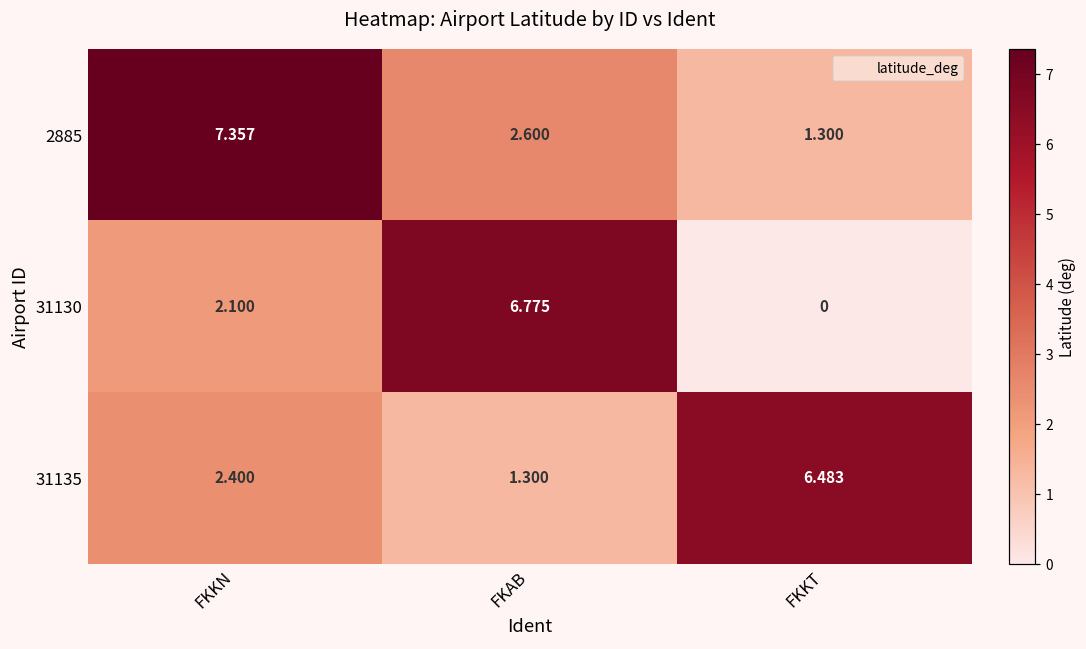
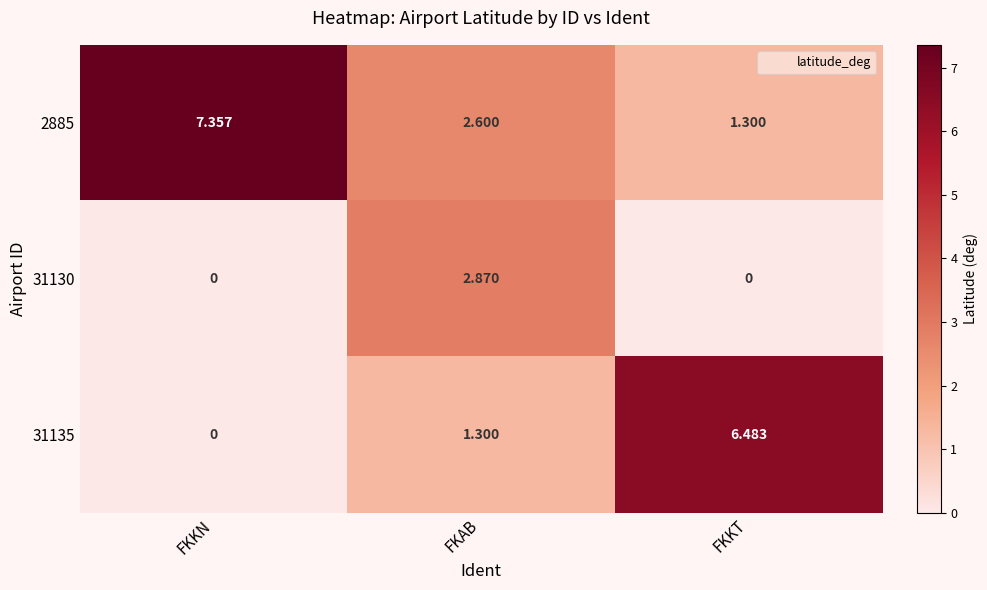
  {
    "2885": {
      "FKKN": 7.357,
      "FKAB": 2.600,
      "FKKT": 1.300
    },
    "31130": {
-     "FKKN": 2.100,
-     "FKAB": 6.775,
+     "FKKN": 0,
+     "FKAB": 2.870,
      "FKKT": 0
    },
    "31135": {
-     "FKKN": 2.400,
+     "FKKN": 0,
      "FKAB": 1.300,
      "FKKT": 6.483
    }
  }
